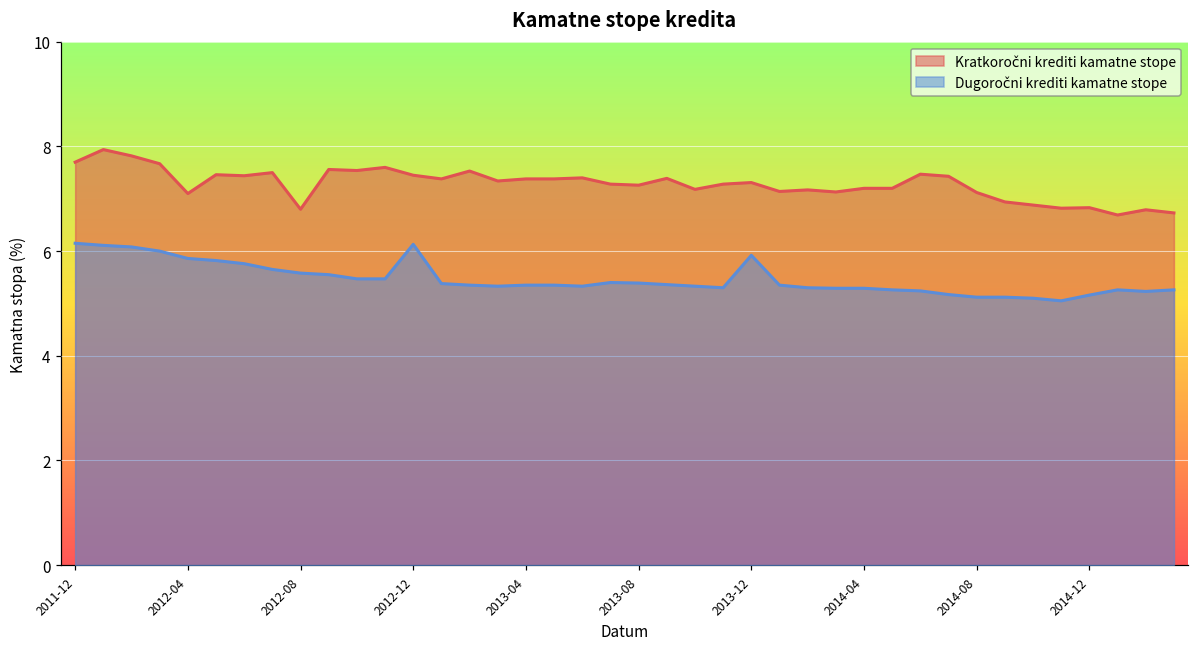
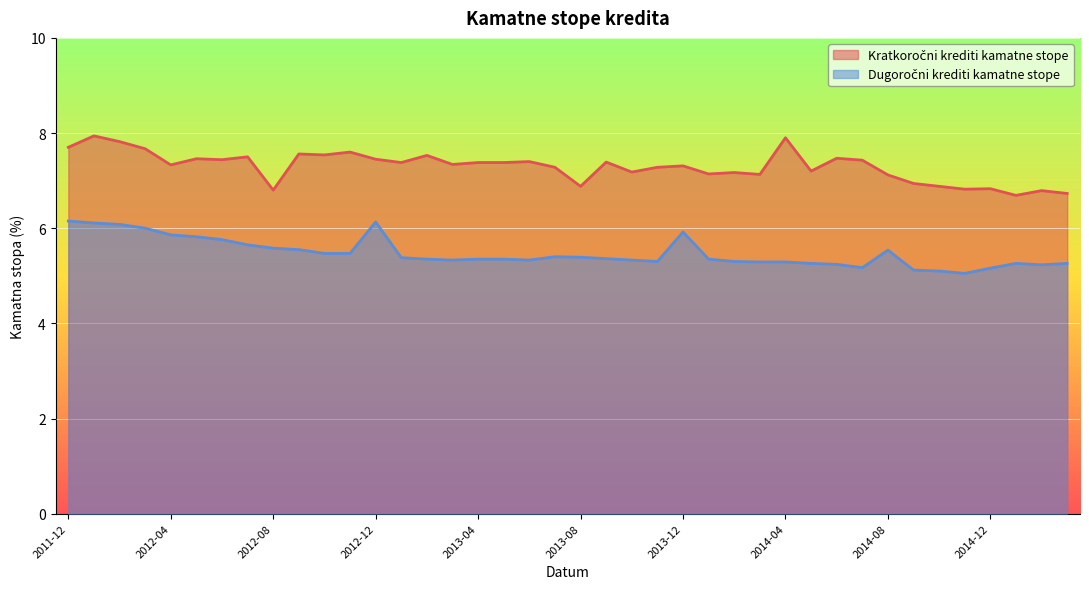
  {
    "Kratkoročni krediti kamatne stope": {
      "2011-12": 7.7,
-     "2012-04": 7.1,
+     "2012-04": 7.3,
      "2012-08": 6.8,
      "2012-12": 7.5,
      "2013-04": 7.4,
-     "2013-08": 7.3,
+     "2013-08": 6.9,
      "2013-12": 7.3,
-     "2014-04": 7.2,
+     "2014-04": 7.9,
      "2014-08": 7.1,
      "2014-12": 6.8
    },
    "Dugoročni krediti kamatne stope": {
      "2011-12": 6.2,
      "2012-04": 5.9,
      "2012-08": 5.6,
      "2012-12": 6.1,
      "2013-04": 5.4,
      "2013-08": 5.4,
      "2013-12": 5.9,
      "2014-04": 5.3,
-     "2014-08": 5.1,
+     "2014-08": 5.5,
      "2014-12": 5.2
    }
  }
